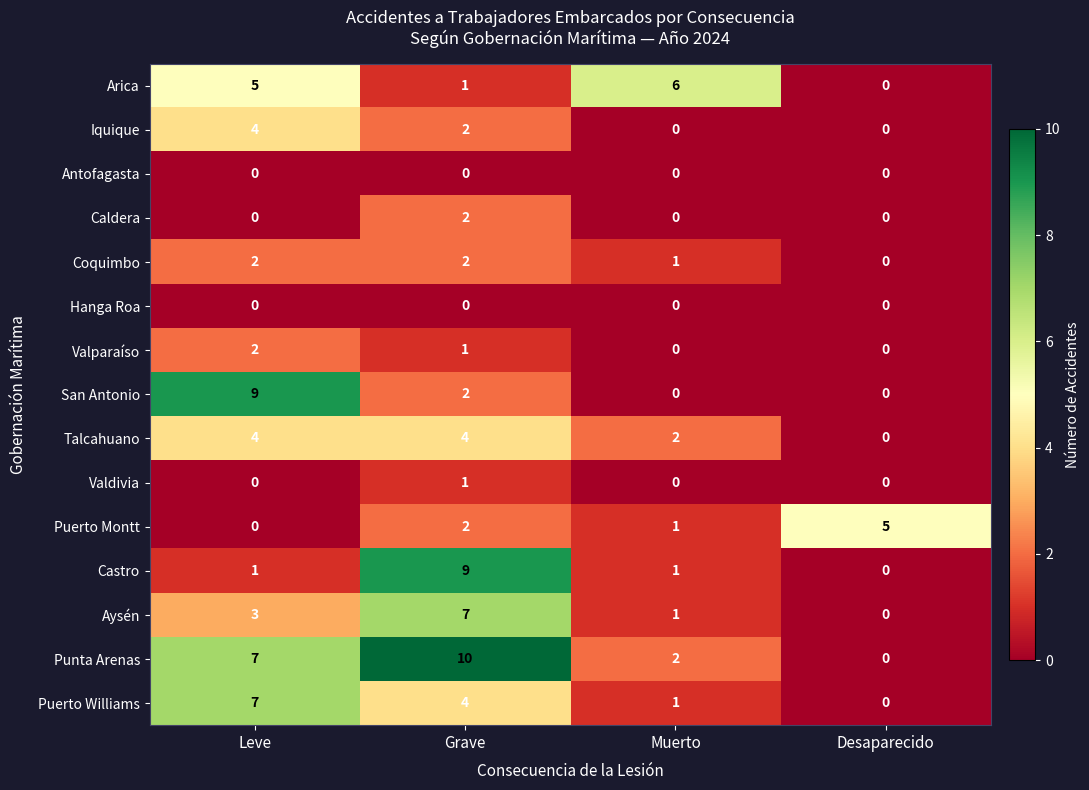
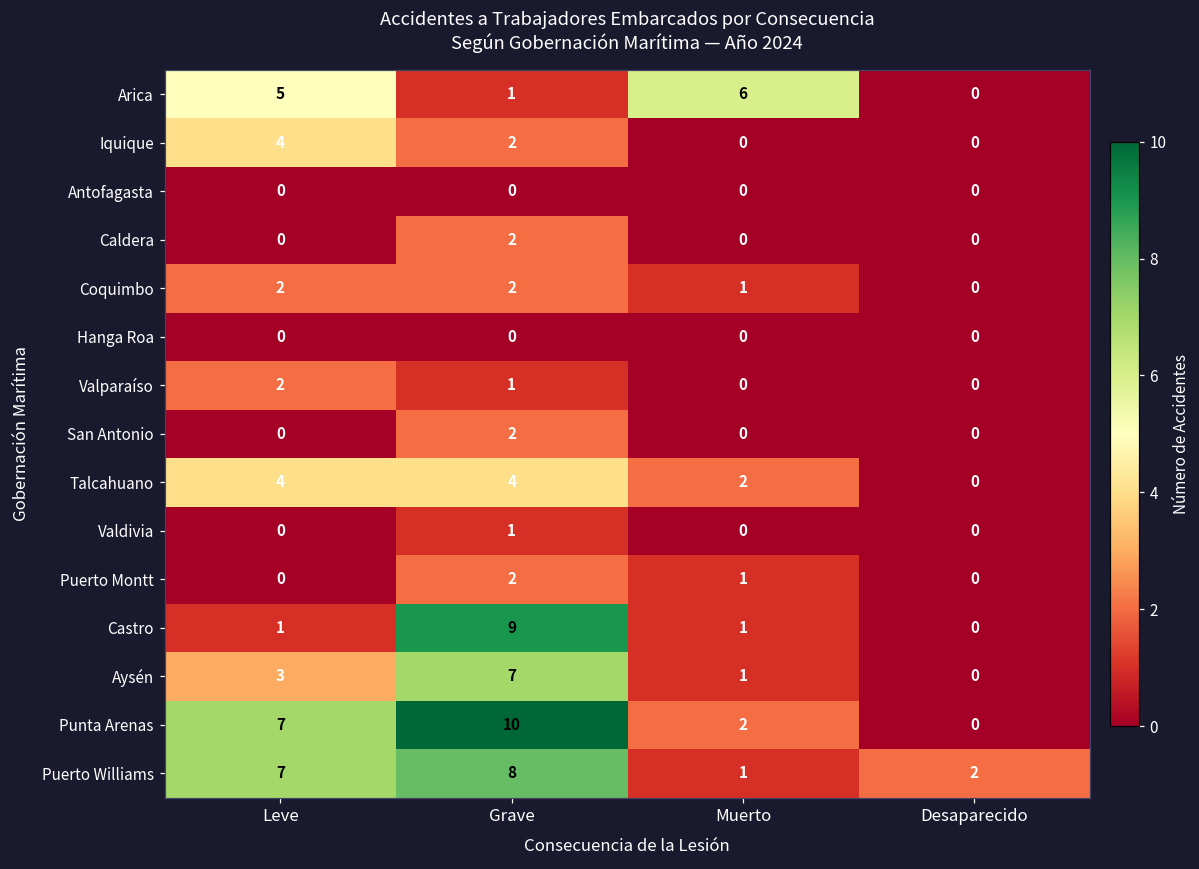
  {
    "Arica": {
      "Leve": 5,
      "Grave": 1,
      "Muerto": 6,
      "Desaparecido": 0
    },
    "Iquique": {
      "Leve": 4,
      "Grave": 2,
      "Muerto": 0,
      "Desaparecido": 0
    },
    "Antofagasta": {
      "Leve": 0,
      "Grave": 0,
      "Muerto": 0,
      "Desaparecido": 0
    },
    "Caldera": {
      "Leve": 0,
      "Grave": 2,
      "Muerto": 0,
      "Desaparecido": 0
    },
    "Coquimbo": {
      "Leve": 2,
      "Grave": 2,
      "Muerto": 1,
      "Desaparecido": 0
    },
    "Hanga Roa": {
      "Leve": 0,
      "Grave": 0,
      "Muerto": 0,
      "Desaparecido": 0
    },
    "Valparaíso": {
      "Leve": 2,
      "Grave": 1,
      "Muerto": 0,
      "Desaparecido": 0
    },
    "San Antonio": {
-     "Leve": 9,
+     "Leve": 0,
      "Grave": 2,
      "Muerto": 0,
      "Desaparecido": 0
    },
    "Talcahuano": {
      "Leve": 4,
      "Grave": 4,
      "Muerto": 2,
      "Desaparecido": 0
    },
    "Valdivia": {
      "Leve": 0,
      "Grave": 1,
      "Muerto": 0,
      "Desaparecido": 0
    },
    "Puerto Montt": {
      "Leve": 0,
      "Grave": 2,
      "Muerto": 1,
-     "Desaparecido": 5
+     "Desaparecido": 0
    },
    "Castro": {
      "Leve": 1,
      "Grave": 9,
      "Muerto": 1,
      "Desaparecido": 0
    },
    "Aysén": {
      "Leve": 3,
      "Grave": 7,
      "Muerto": 1,
      "Desaparecido": 0
    },
    "Punta Arenas": {
      "Leve": 7,
      "Grave": 10,
      "Muerto": 2,
      "Desaparecido": 0
    },
    "Puerto Williams": {
      "Leve": 7,
-     "Grave": 4,
+     "Grave": 8,
      "Muerto": 1,
-     "Desaparecido": 0
+     "Desaparecido": 2
    }
  }
